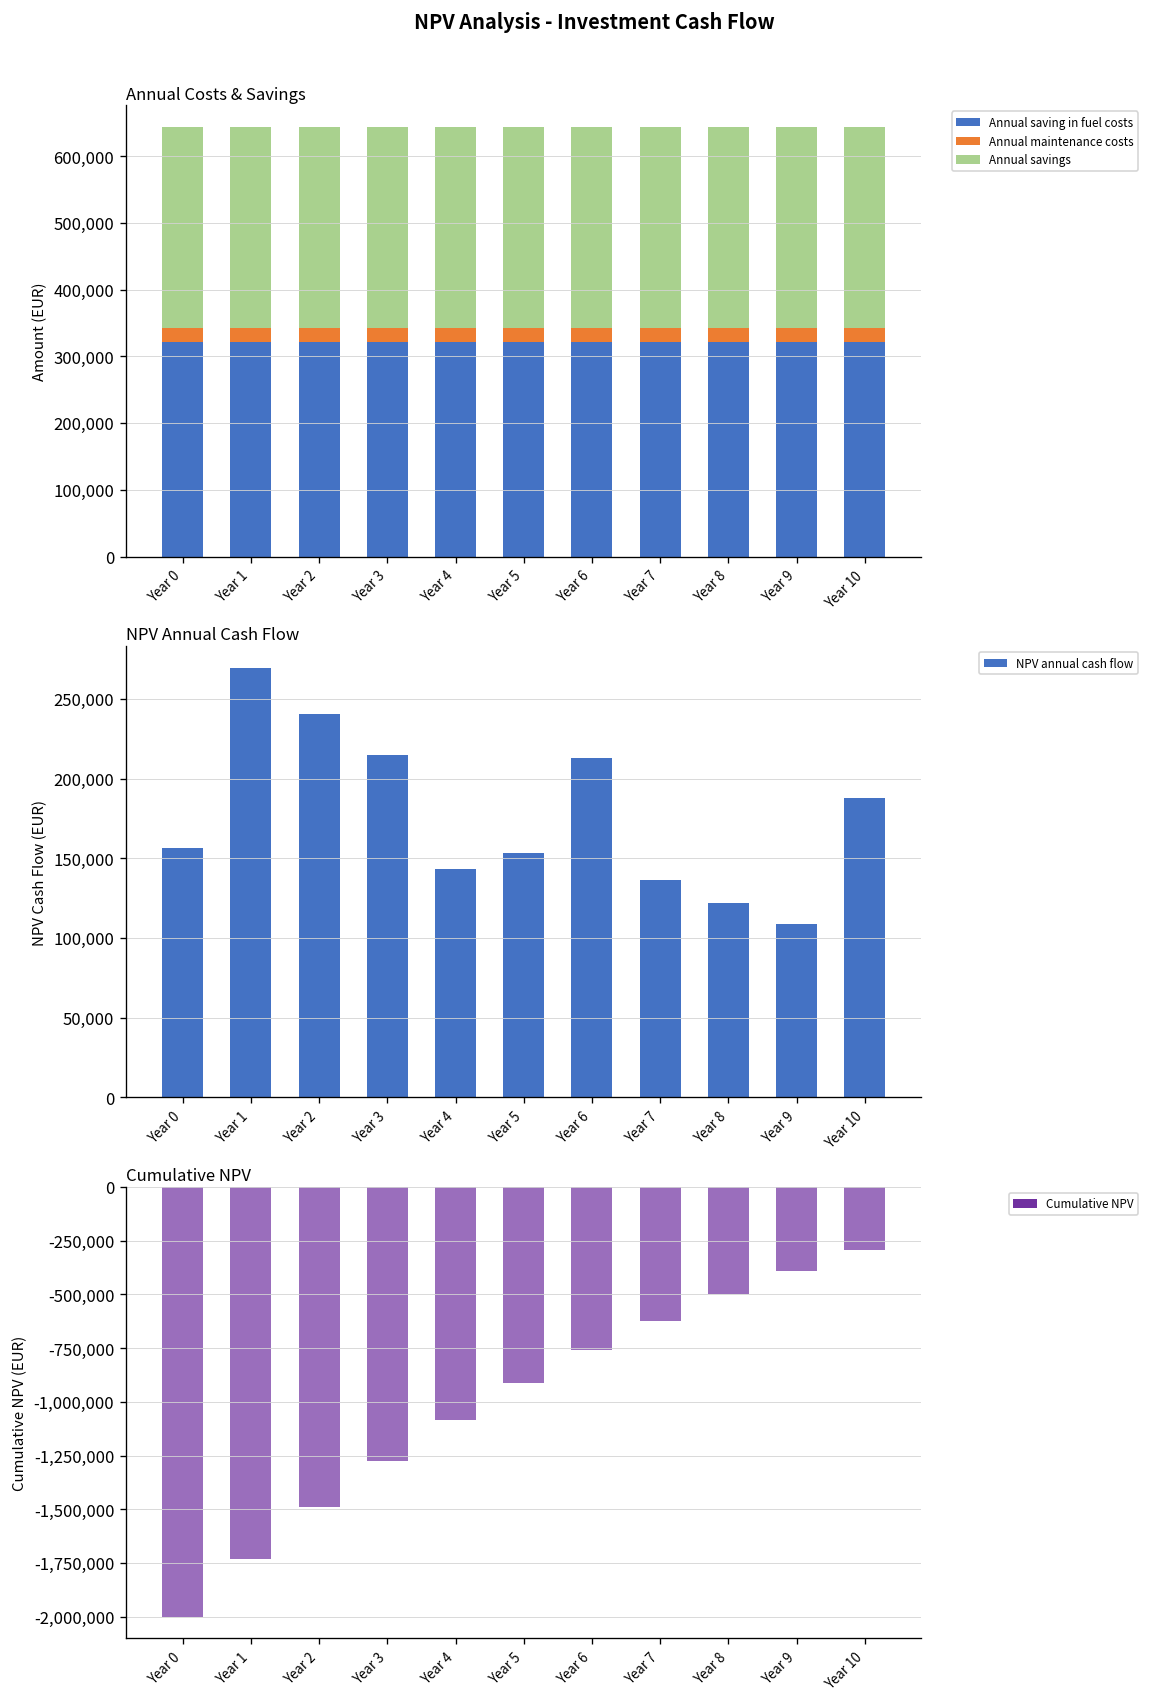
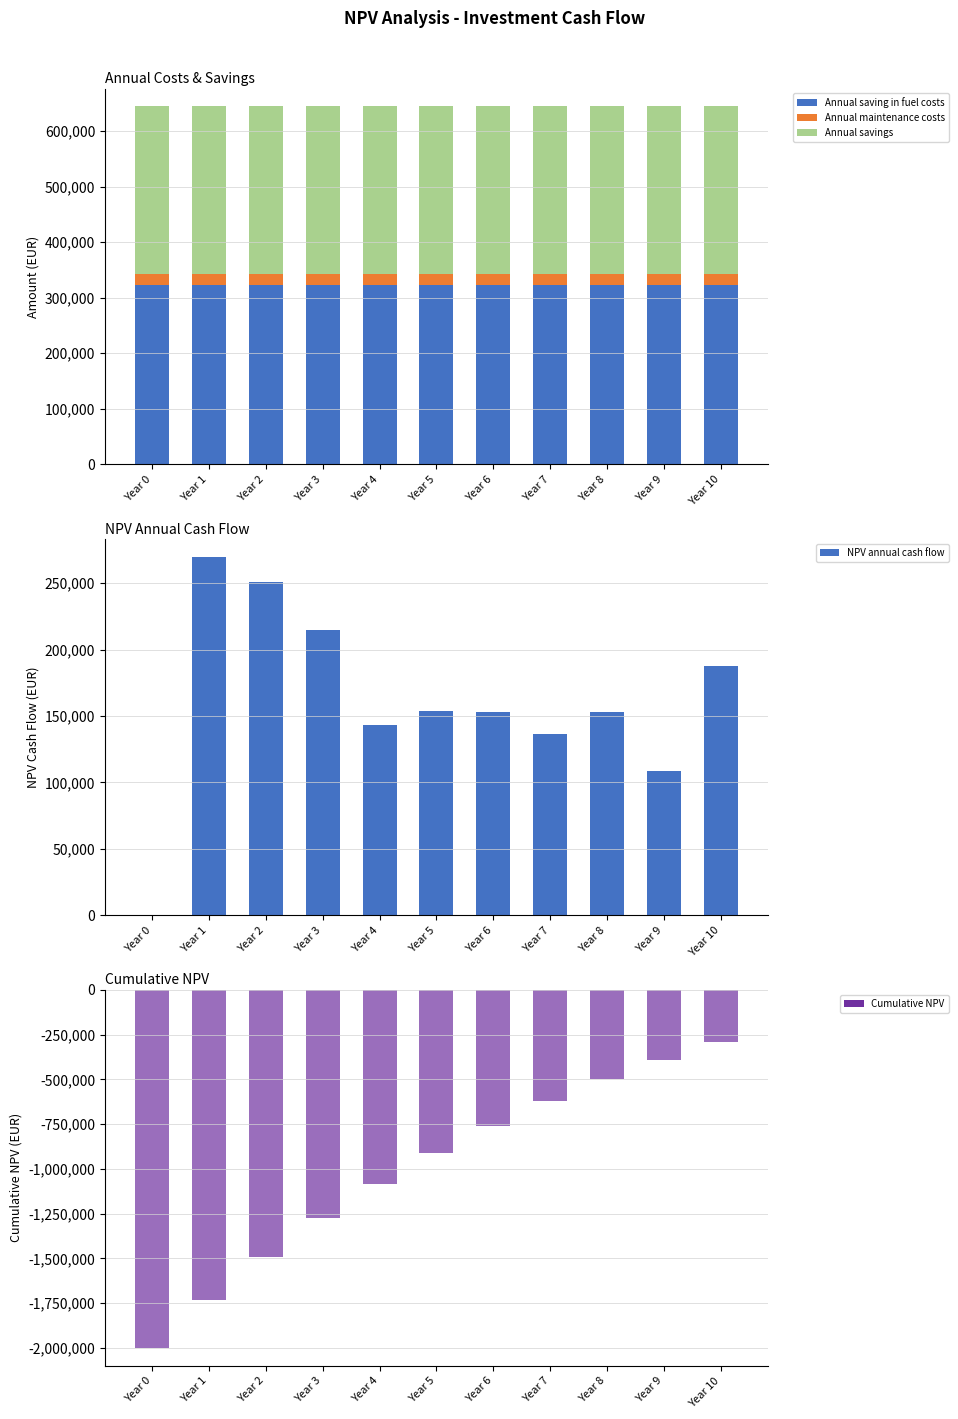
  {
    "Annual Costs & Savings": {
      "Annual saving in fuel costs": {
        "Year 0": "320,000",
        "Year 1": "320,000",
        "Year 2": "320,000",
        "Year 3": "320,000",
        "Year 4": "320,000",
        "Year 5": "320,000",
        "Year 6": "320,000",
        "Year 7": "320,000",
        "Year 8": "320,000",
        "Year 9": "320,000",
        "Year 10": "320,000"
      },
      "Annual maintenance costs": {
        "Year 0": "20,000",
        "Year 1": "20,000",
        "Year 2": "20,000",
        "Year 3": "20,000",
        "Year 4": "20,000",
        "Year 5": "20,000",
        "Year 6": "20,000",
        "Year 7": "20,000",
        "Year 8": "20,000",
        "Year 9": "20,000",
        "Year 10": "20,000"
      },
      "Annual savings": {
        "Year 0": "300,000",
        "Year 1": "300,000",
        "Year 2": "300,000",
        "Year 3": "300,000",
        "Year 4": "300,000",
        "Year 5": "300,000",
        "Year 6": "300,000",
        "Year 7": "300,000",
        "Year 8": "300,000",
        "Year 9": "300,000",
        "Year 10": "300,000"
      }
    },
    "NPV Annual Cash Flow": {
-     "Year 0": "156,000",
+     "Year 0": "0",
      "Year 1": "270,000",
-     "Year 2": "241,000",
+     "Year 2": "251,000",
      "Year 3": "215,000",
      "Year 4": "144,000",
      "Year 5": "153,000",
-     "Year 6": "213,000",
+     "Year 6": "153,000",
      "Year 7": "137,000",
-     "Year 8": "122,000",
+     "Year 8": "153,000",
      "Year 9": "109,000",
      "Year 10": "188,000"
    }
  }
